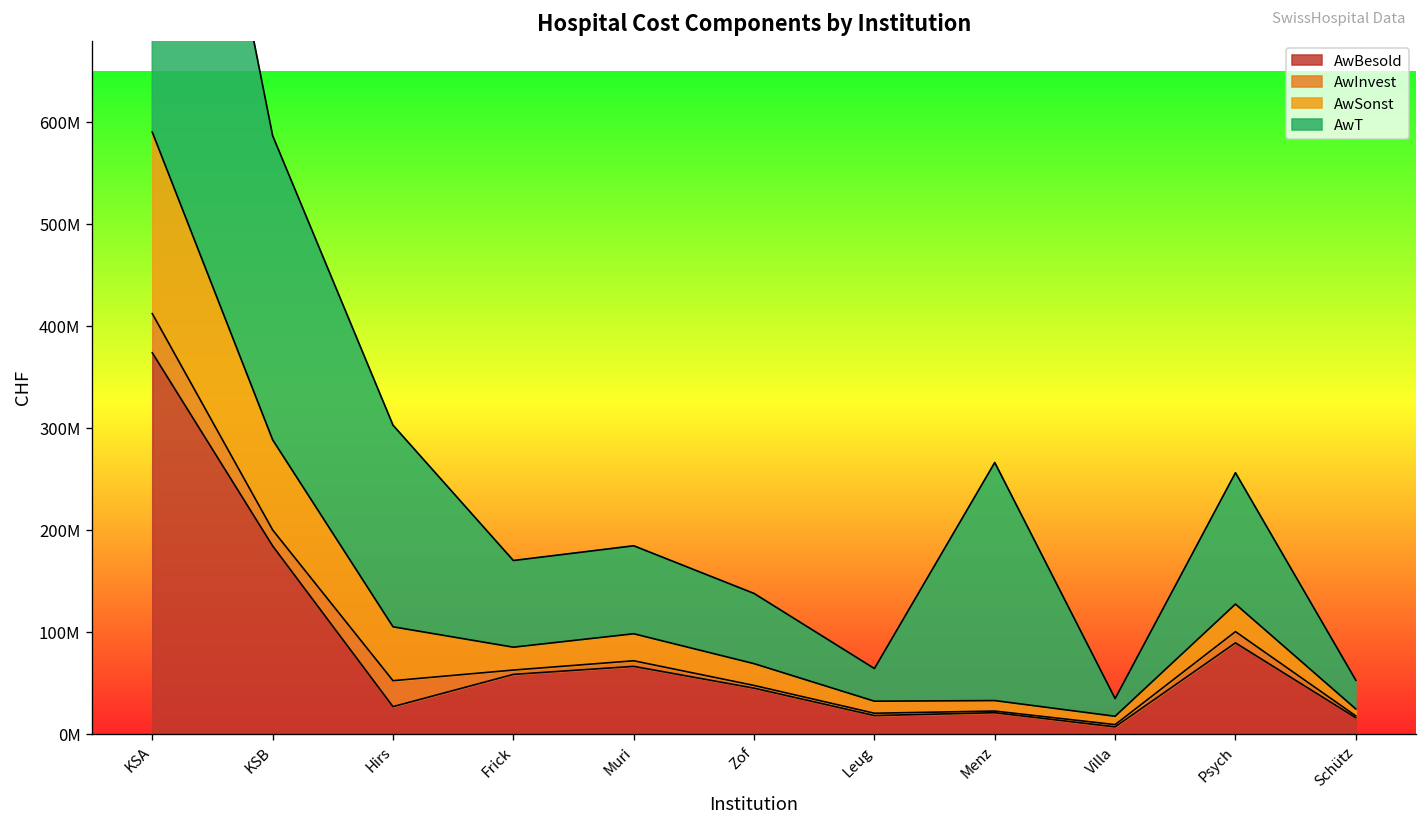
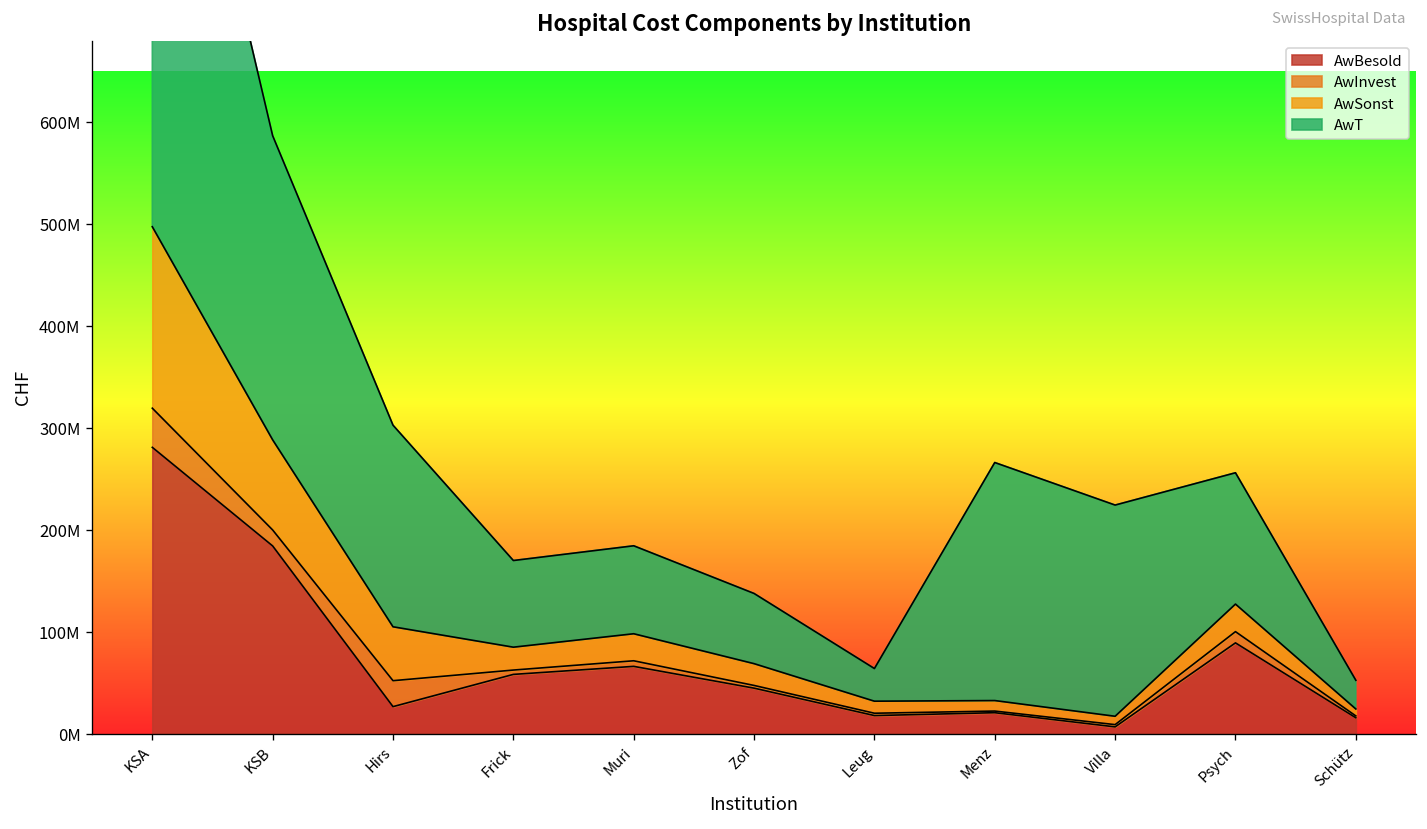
  {
    "AwBesold": {
-     "KSA": 370000000,
+     "KSA": 280000000,
      "KSB": 180000000,
      "Hirs": 30000000,
      "Frick": 60000000,
      "Muri": 70000000,
      "Psych": 90000000
    },
    "AwT": {
      "KSB": 300000000,
      "Hirs": 200000000,
      "Frick": 90000000,
      "Muri": 90000000,
      "Zof": 70000000,
      "Leug": 30000000,
      "Menz": 230000000,
-     "Villa": 20000000,
+     "Villa": 210000000,
      "Psych": 130000000,
      "Schütz": 30000000
    }
  }
